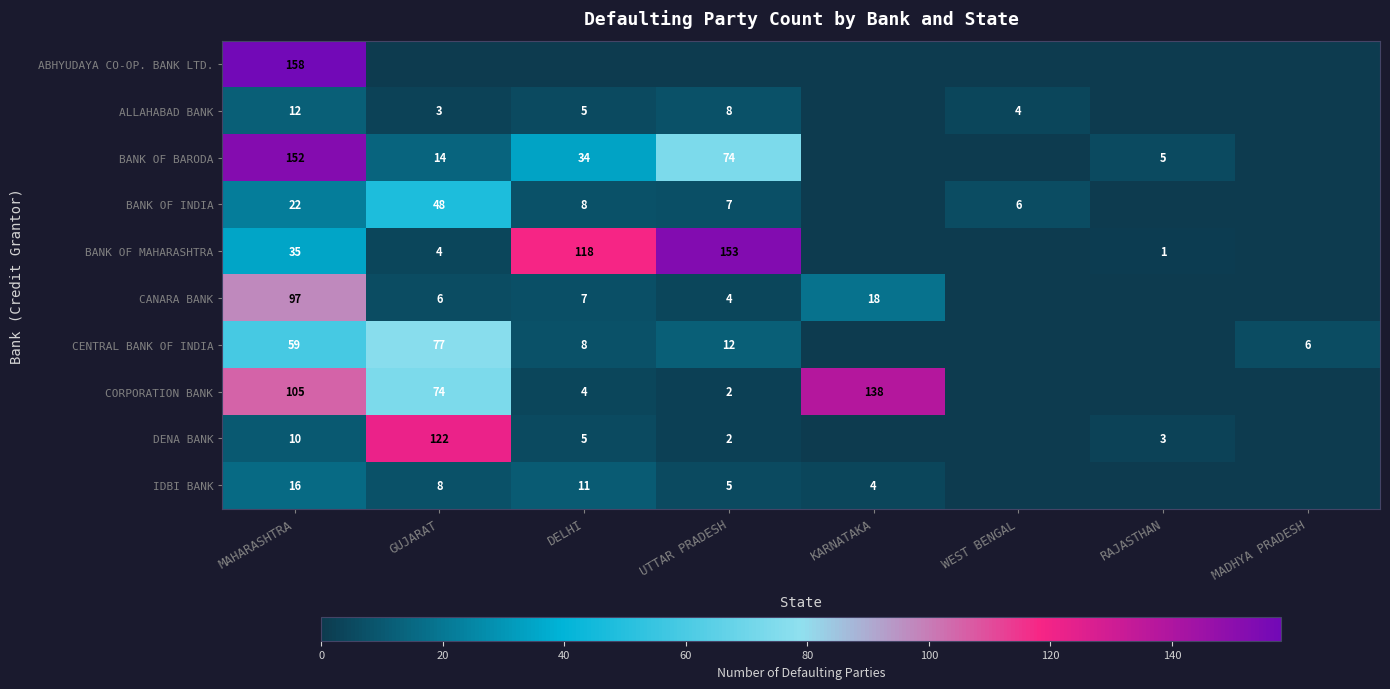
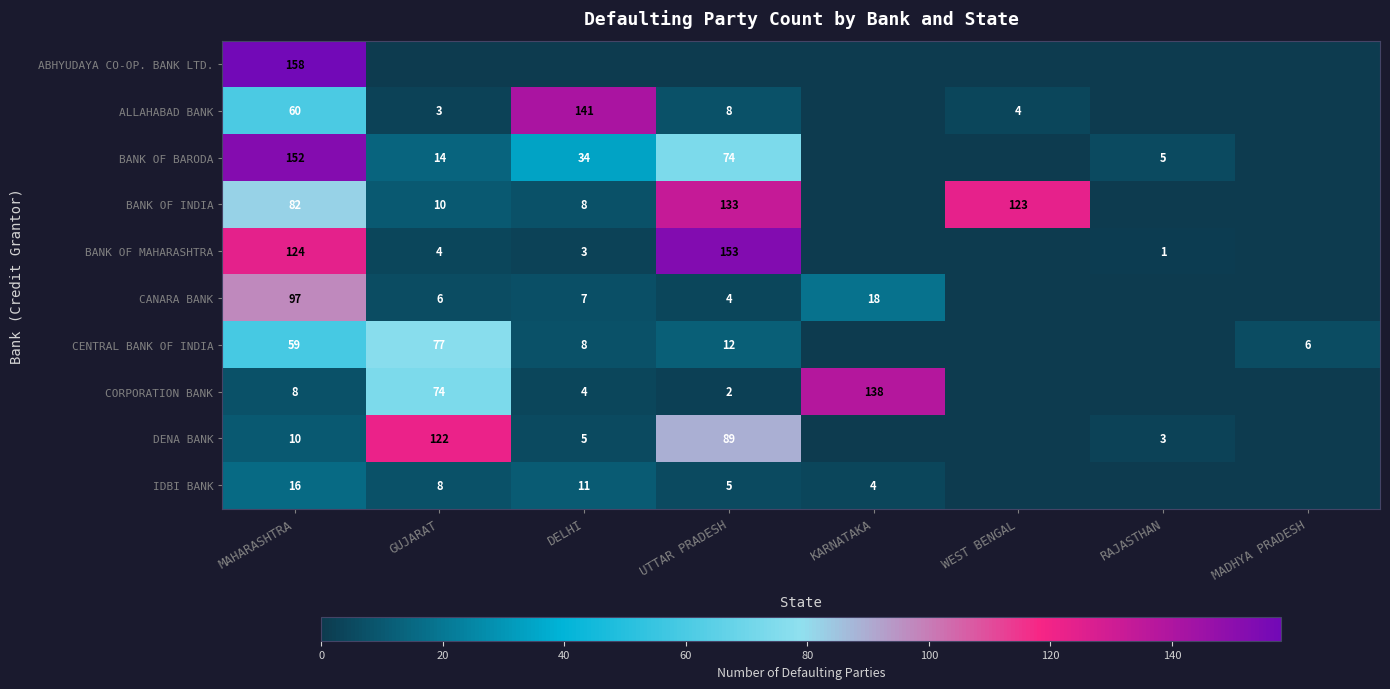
  {
    "ABHYUDAYA CO-OP. BANK LTD.": {
      "MAHARASHTRA": 158
    },
    "ALLAHABAD BANK": {
-     "MAHARASHTRA": 12,
+     "MAHARASHTRA": 60,
      "GUJARAT": 3,
-     "DELHI": 5,
+     "DELHI": 141,
      "UTTAR PRADESH": 8,
      "WEST BENGAL": 4
    },
    "BANK OF BARODA": {
      "MAHARASHTRA": 152,
      "GUJARAT": 14,
      "DELHI": 34,
      "UTTAR PRADESH": 74,
      "RAJASTHAN": 5
    },
    "BANK OF INDIA": {
-     "MAHARASHTRA": 22,
-     "GUJARAT": 48,
+     "MAHARASHTRA": 82,
+     "GUJARAT": 10,
      "DELHI": 8,
-     "UTTAR PRADESH": 7,
-     "WEST BENGAL": 6
+     "UTTAR PRADESH": 133,
+     "WEST BENGAL": 123
    },
    "BANK OF MAHARASHTRA": {
-     "MAHARASHTRA": 35,
+     "MAHARASHTRA": 124,
      "GUJARAT": 4,
-     "DELHI": 118,
+     "DELHI": 3,
      "UTTAR PRADESH": 153,
      "RAJASTHAN": 1
    },
    "CANARA BANK": {
      "MAHARASHTRA": 97,
      "GUJARAT": 6,
      "DELHI": 7,
      "UTTAR PRADESH": 4,
      "KARNATAKA": 18
    },
    "CENTRAL BANK OF INDIA": {
      "MAHARASHTRA": 59,
      "GUJARAT": 77,
      "DELHI": 8,
      "UTTAR PRADESH": 12,
      "MADHYA PRADESH": 6
    },
    "CORPORATION BANK": {
-     "MAHARASHTRA": 105,
+     "MAHARASHTRA": 8,
      "GUJARAT": 74,
      "DELHI": 4,
      "UTTAR PRADESH": 2,
      "KARNATAKA": 138
    },
    "DENA BANK": {
      "MAHARASHTRA": 10,
      "GUJARAT": 122,
      "DELHI": 5,
-     "UTTAR PRADESH": 2,
+     "UTTAR PRADESH": 89,
      "RAJASTHAN": 3
    },
    "IDBI BANK": {
      "MAHARASHTRA": 16,
      "GUJARAT": 8,
      "DELHI": 11,
      "UTTAR PRADESH": 5,
      "KARNATAKA": 4
    }
  }
